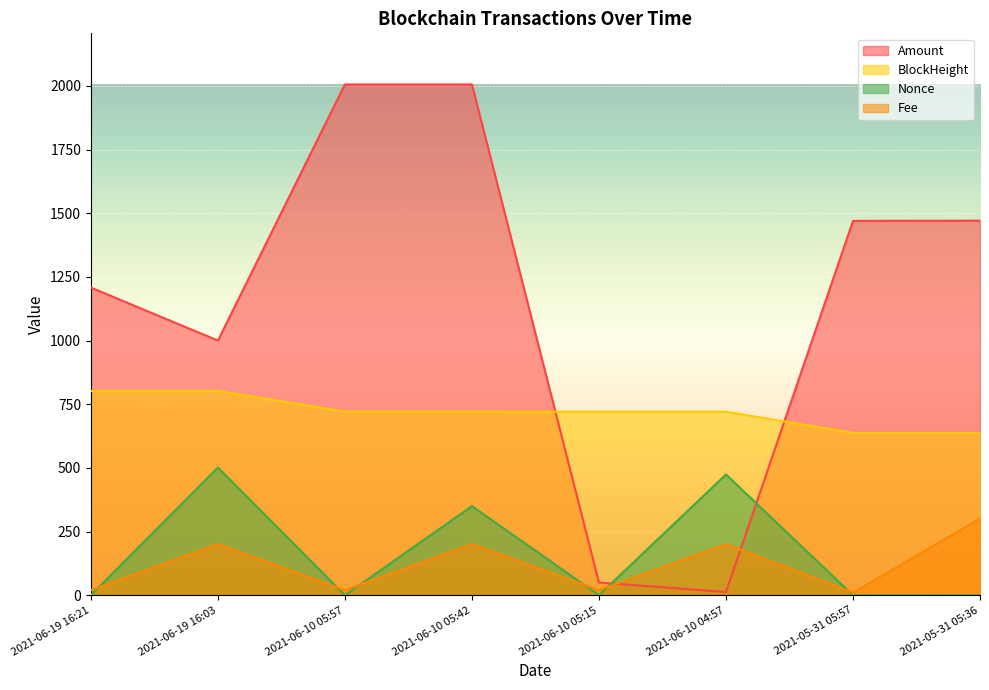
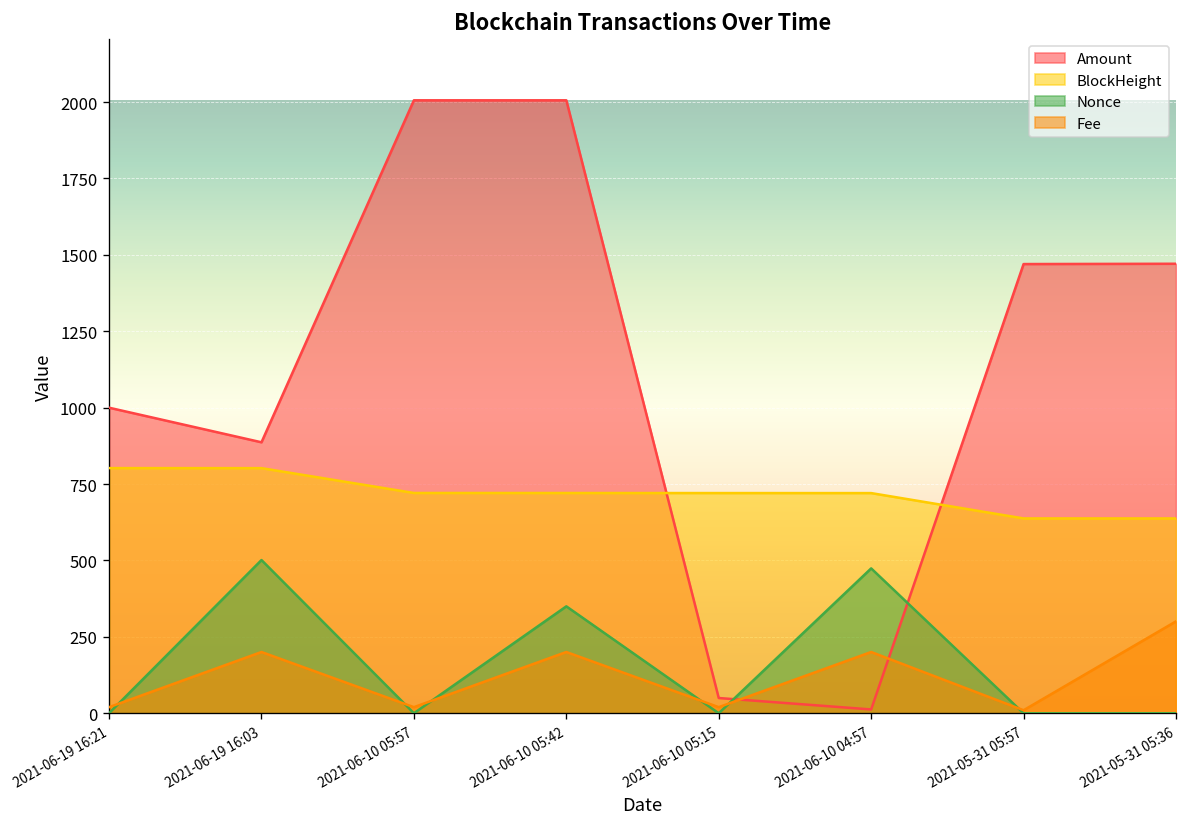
  {
    "Amount": {
-     "2021-06-19 16:21": 1210,
-     "2021-06-19 16:03": 1000,
+     "2021-06-19 16:21": 1000,
+     "2021-06-19 16:03": 890,
      "2021-06-10 05:57": 2010,
      "2021-06-10 05:42": 2010,
      "2021-06-10 05:15": 50,
      "2021-06-10 04:57": 10,
      "2021-05-31 05:57": 1470,
      "2021-05-31 05:36": 1470
    },
    "Nonce": {
      "2021-06-19 16:21": 0,
      "2021-06-19 16:03": 500,
      "2021-06-10 05:57": 0,
      "2021-06-10 05:42": 350,
      "2021-06-10 05:15": 0,
      "2021-06-10 04:57": 470,
      "2021-05-31 05:36": 0
    }
  }
